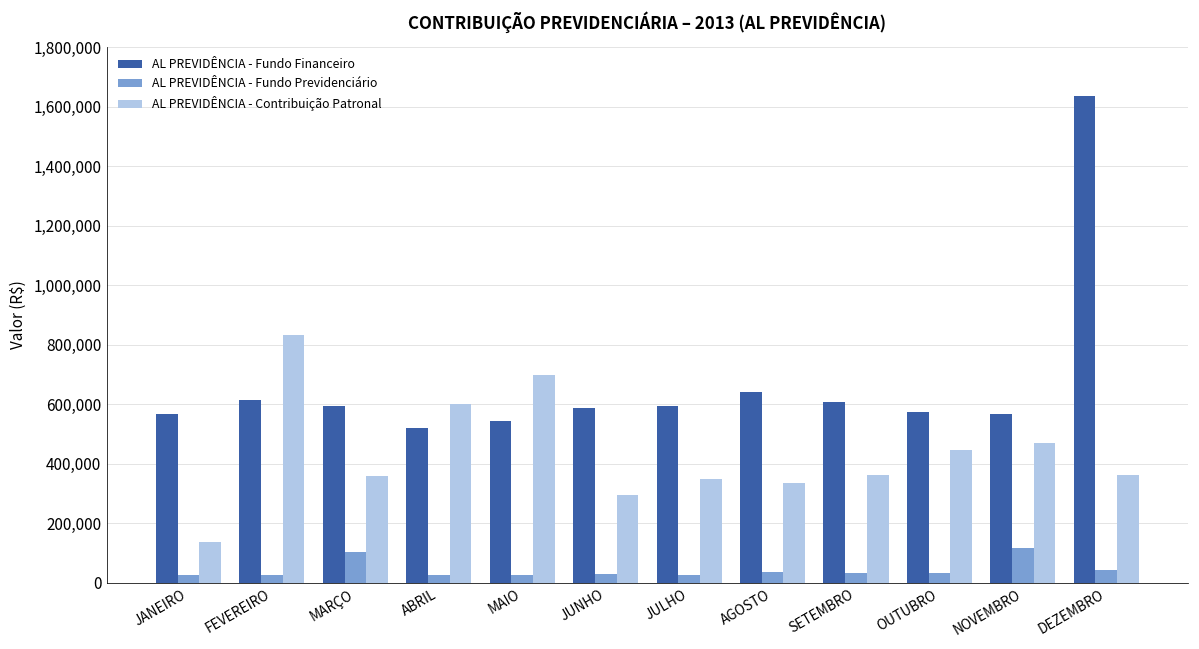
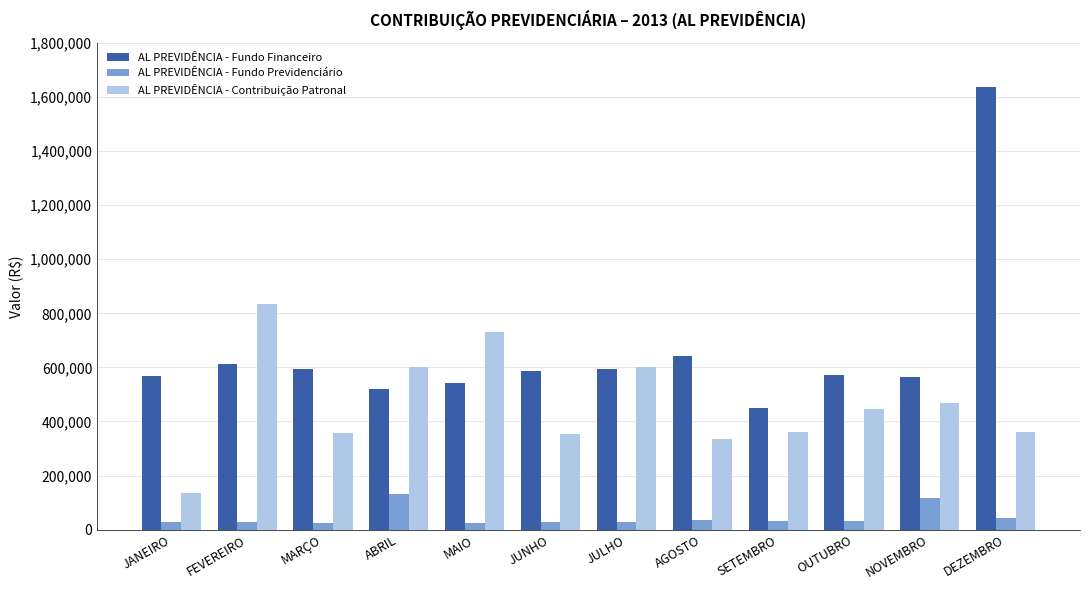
  {
    "AL PREVIDÊNCIA - Fundo Financeiro": {
      "JANEIRO": "570,000",
      "FEVEREIRO": "610,000",
      "MARÇO": "590,000",
      "ABRIL": "520,000",
      "MAIO": "540,000",
      "JUNHO": "590,000",
      "JULHO": "590,000",
      "AGOSTO": "640,000",
-     "SETEMBRO": "610,000",
+     "SETEMBRO": "450,000",
      "OUTUBRO": "570,000",
      "NOVEMBRO": "570,000",
      "DEZEMBRO": "1,640,000"
    },
    "AL PREVIDÊNCIA - Fundo Previdenciário": {
      "JANEIRO": "30,000",
      "FEVEREIRO": "30,000",
-     "MARÇO": "100,000",
-     "ABRIL": "30,000",
+     "MARÇO": "30,000",
+     "ABRIL": "130,000",
      "MAIO": "30,000",
      "JUNHO": "30,000",
      "JULHO": "30,000",
      "AGOSTO": "40,000",
      "SETEMBRO": "30,000",
      "OUTUBRO": "30,000",
      "NOVEMBRO": "120,000",
      "DEZEMBRO": "40,000"
    },
    "AL PREVIDÊNCIA - Contribuição Patronal": {
      "JANEIRO": "140,000",
      "FEVEREIRO": "830,000",
      "MARÇO": "360,000",
      "ABRIL": "600,000",
-     "MAIO": "700,000",
-     "JUNHO": "300,000",
-     "JULHO": "350,000",
+     "MAIO": "730,000",
+     "JUNHO": "350,000",
+     "JULHO": "600,000",
      "AGOSTO": "330,000",
      "SETEMBRO": "360,000",
      "OUTUBRO": "450,000",
      "NOVEMBRO": "470,000",
      "DEZEMBRO": "360,000"
    }
  }
